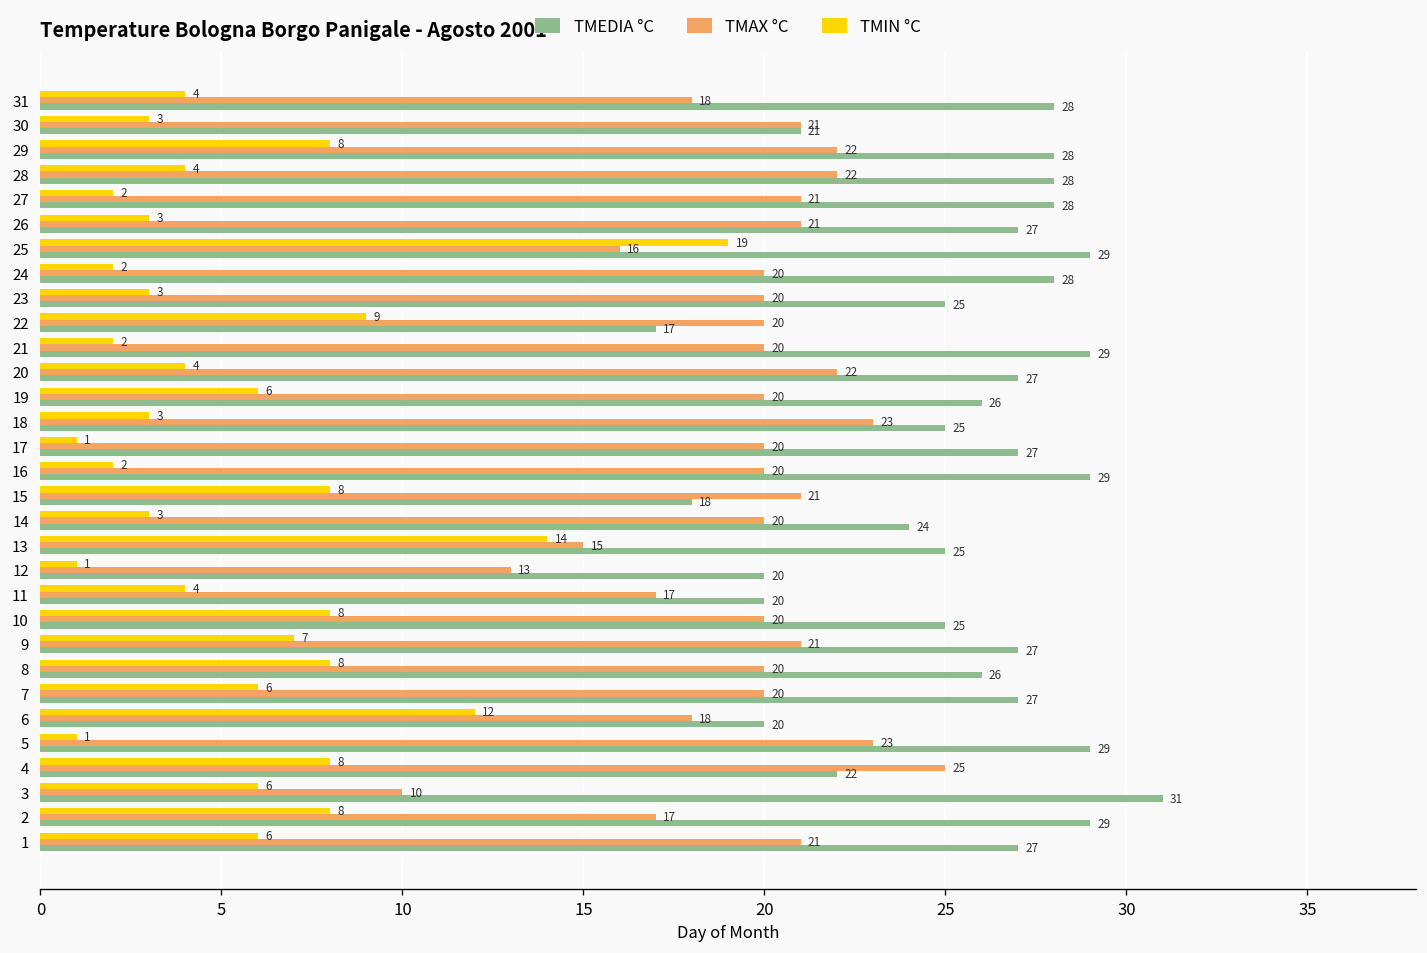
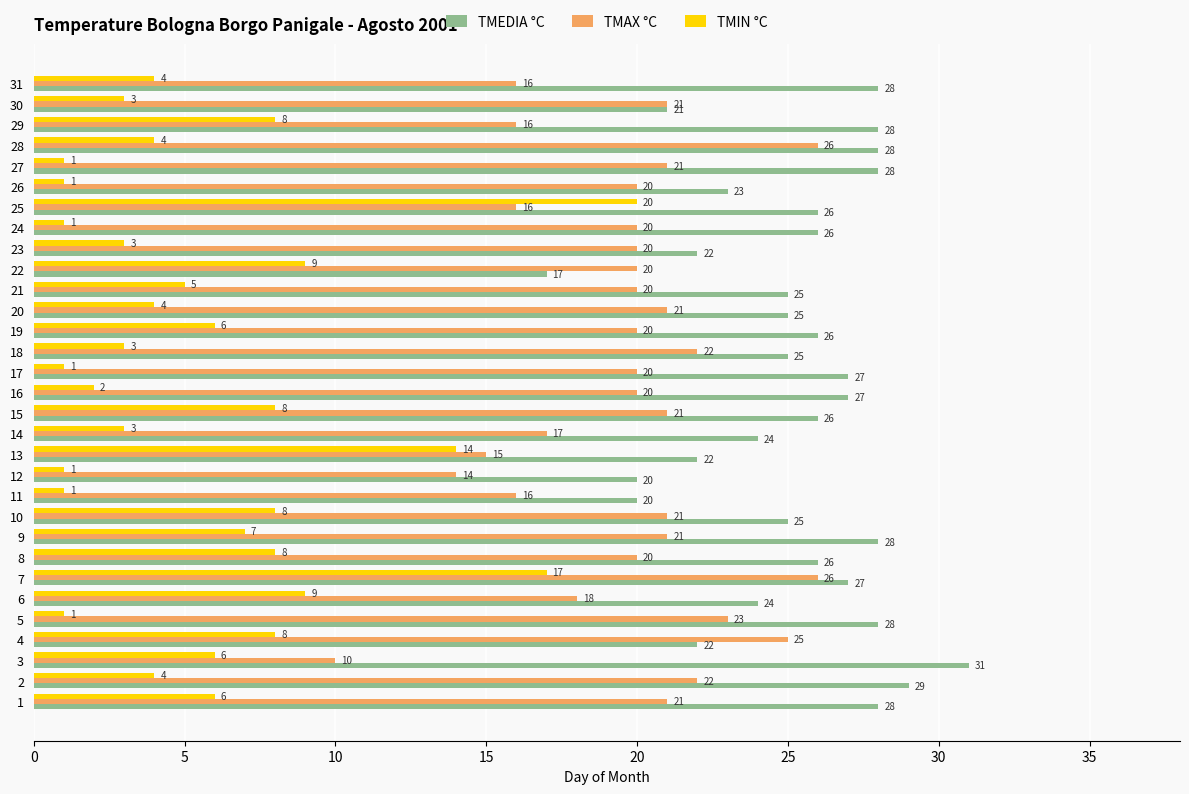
  {
    "TMEDIA °C": {
      "31": 28,
      "29": 28,
      "28": 28,
      "27": 28,
-     "26": 27,
-     "25": 29,
-     "24": 28,
-     "23": 25,
+     "26": 23,
+     "25": 26,
+     "24": 26,
+     "23": 22,
      "22": 17,
-     "21": 29,
-     "20": 27,
+     "21": 25,
+     "20": 25,
      "19": 26,
      "18": 25,
      "17": 27,
-     "16": 29,
-     "15": 18,
+     "16": 27,
+     "15": 26,
      "14": 24,
-     "13": 25,
+     "13": 22,
      "12": 20,
      "11": 20,
      "10": 25,
-     "9": 27,
+     "9": 28,
      "8": 26,
      "7": 27,
-     "6": 20,
-     "5": 29,
+     "6": 24,
+     "5": 28,
      "4": 22,
      "3": 31,
      "2": 29,
-     "1": 27
+     "1": 28
    },
    "TMAX °C": {
-     "31": 18,
-     "29": 22,
-     "28": 22,
+     "31": 16,
+     "29": 16,
+     "28": 26,
      "27": 21,
-     "26": 21,
+     "26": 20,
      "25": 16,
      "24": 20,
      "23": 20,
      "22": 20,
      "21": 20,
-     "20": 22,
+     "20": 21,
      "19": 20,
-     "18": 23,
+     "18": 22,
      "17": 20,
      "16": 20,
      "15": 21,
-     "14": 20,
+     "14": 17,
      "13": 15,
-     "12": 13,
-     "11": 17,
-     "10": 20,
+     "12": 14,
+     "11": 16,
+     "10": 21,
      "9": 21,
      "8": 20,
-     "7": 20,
+     "7": 26,
      "6": 18,
      "5": 23,
      "4": 25,
      "3": 10,
-     "2": 17,
+     "2": 22,
      "1": 21
    },
    "TMIN °C": {
      "31": 4,
      "30": 3,
      "29": 8,
      "28": 4,
-     "27": 2,
-     "26": 3,
-     "25": 19,
-     "24": 2,
+     "27": 1,
+     "26": 1,
+     "25": 20,
+     "24": 1,
      "23": 3,
      "22": 9,
-     "21": 2,
+     "21": 5,
      "20": 4,
      "19": 6,
      "18": 3,
      "17": 1,
      "16": 2,
      "15": 8,
      "14": 3,
      "13": 14,
      "12": 1,
-     "11": 4,
+     "11": 1,
      "10": 8,
      "9": 7,
      "8": 8,
-     "7": 6,
-     "6": 12,
+     "7": 17,
+     "6": 9,
      "5": 1,
      "4": 8,
      "3": 6,
-     "2": 8,
+     "2": 4,
      "1": 6
    }
  }
